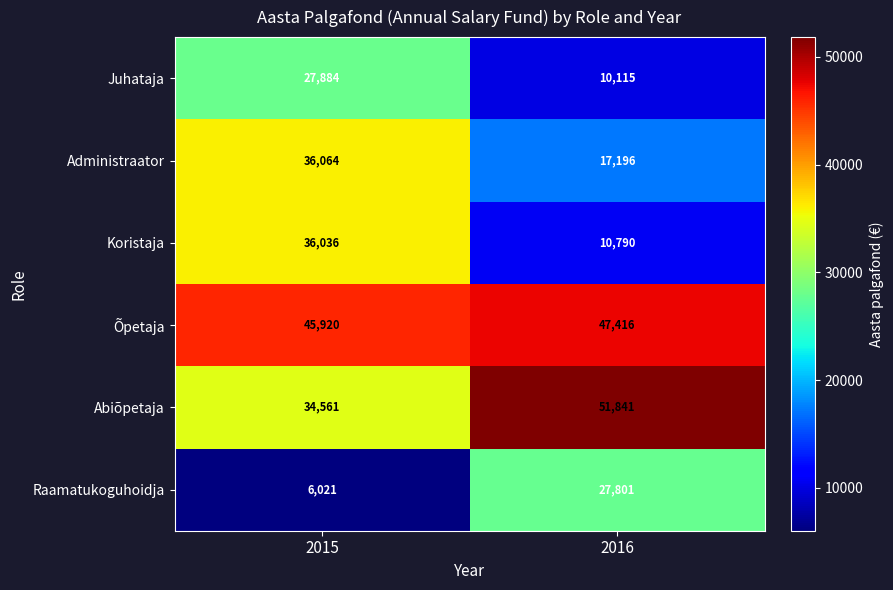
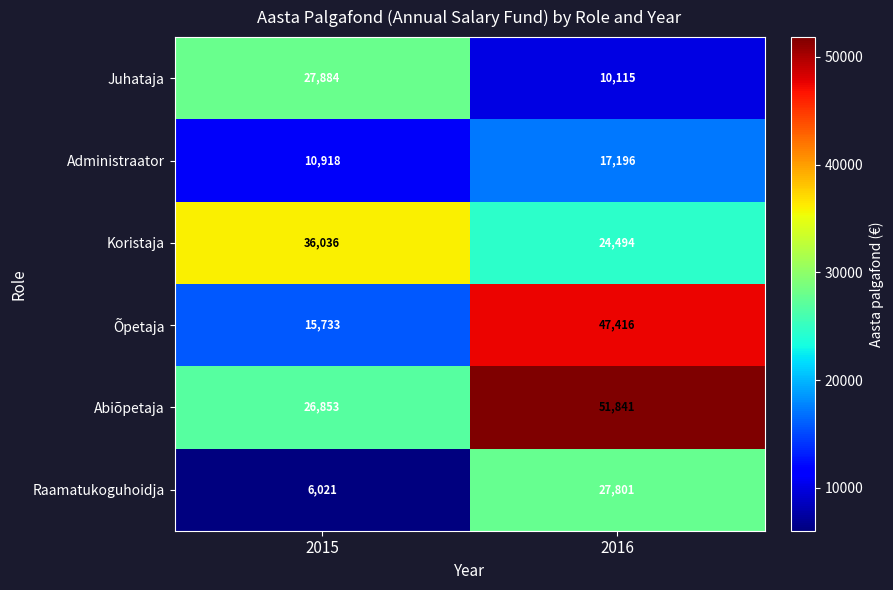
  {
    "Juhataja": {
      "2015": "27,884",
      "2016": "10,115"
    },
    "Administraator": {
-     "2015": "36,064",
+     "2015": "10,918",
      "2016": "17,196"
    },
    "Koristaja": {
      "2015": "36,036",
-     "2016": "10,790"
+     "2016": "24,494"
    },
    "Õpetaja": {
-     "2015": "45,920",
+     "2015": "15,733",
      "2016": "47,416"
    },
    "Abiõpetaja": {
-     "2015": "34,561",
+     "2015": "26,853",
      "2016": "51,841"
    },
    "Raamatukoguhoidja": {
      "2015": "6,021",
      "2016": "27,801"
    }
  }
